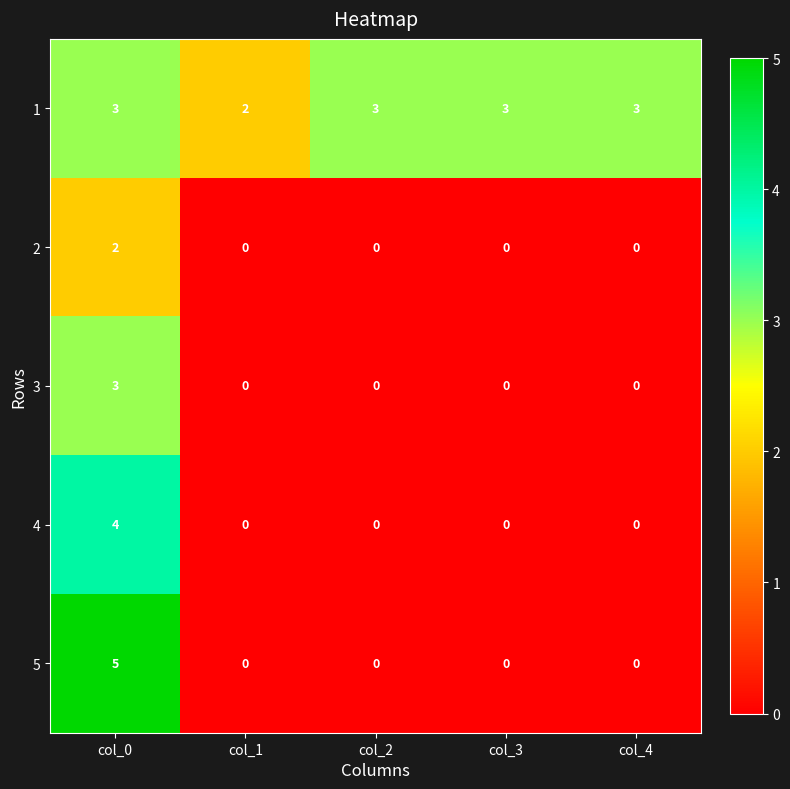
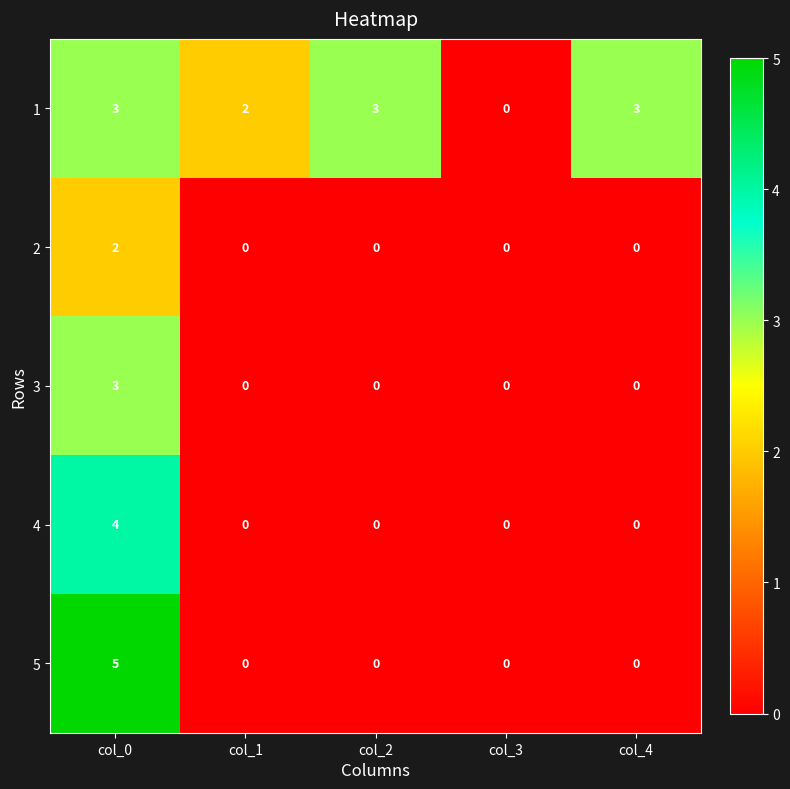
  {
    "1": {
      "col_0": 3,
      "col_1": 2,
      "col_2": 3,
-     "col_3": 3,
+     "col_3": 0,
      "col_4": 3
    },
    "2": {
      "col_0": 2,
      "col_1": 0,
      "col_2": 0,
      "col_3": 0,
      "col_4": 0
    },
    "3": {
      "col_0": 3,
      "col_1": 0,
      "col_2": 0,
      "col_3": 0,
      "col_4": 0
    },
    "4": {
      "col_0": 4,
      "col_1": 0,
      "col_2": 0,
      "col_3": 0,
      "col_4": 0
    },
    "5": {
      "col_0": 5,
      "col_1": 0,
      "col_2": 0,
      "col_3": 0,
      "col_4": 0
    }
  }
